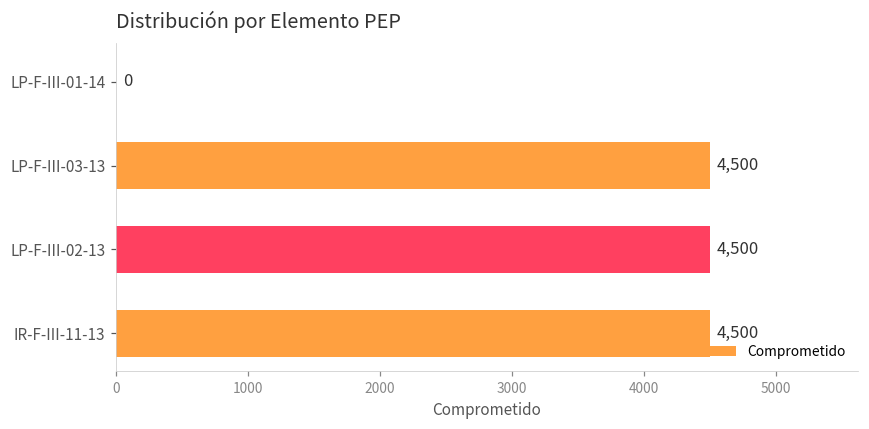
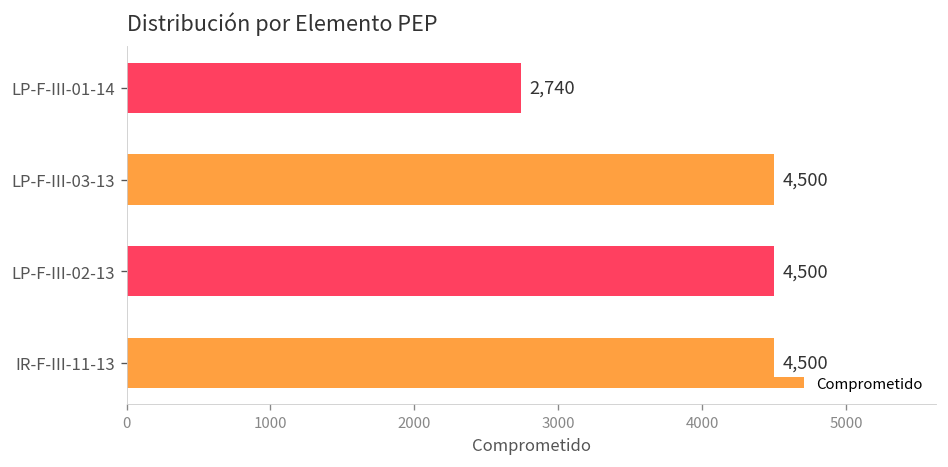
  {
-   "LP-F-III-01-14": "0",
+   "LP-F-III-01-14": "2,740",
    "LP-F-III-03-13": "4,500",
    "LP-F-III-02-13": "4,500",
    "IR-F-III-11-13": "4,500"
  }
